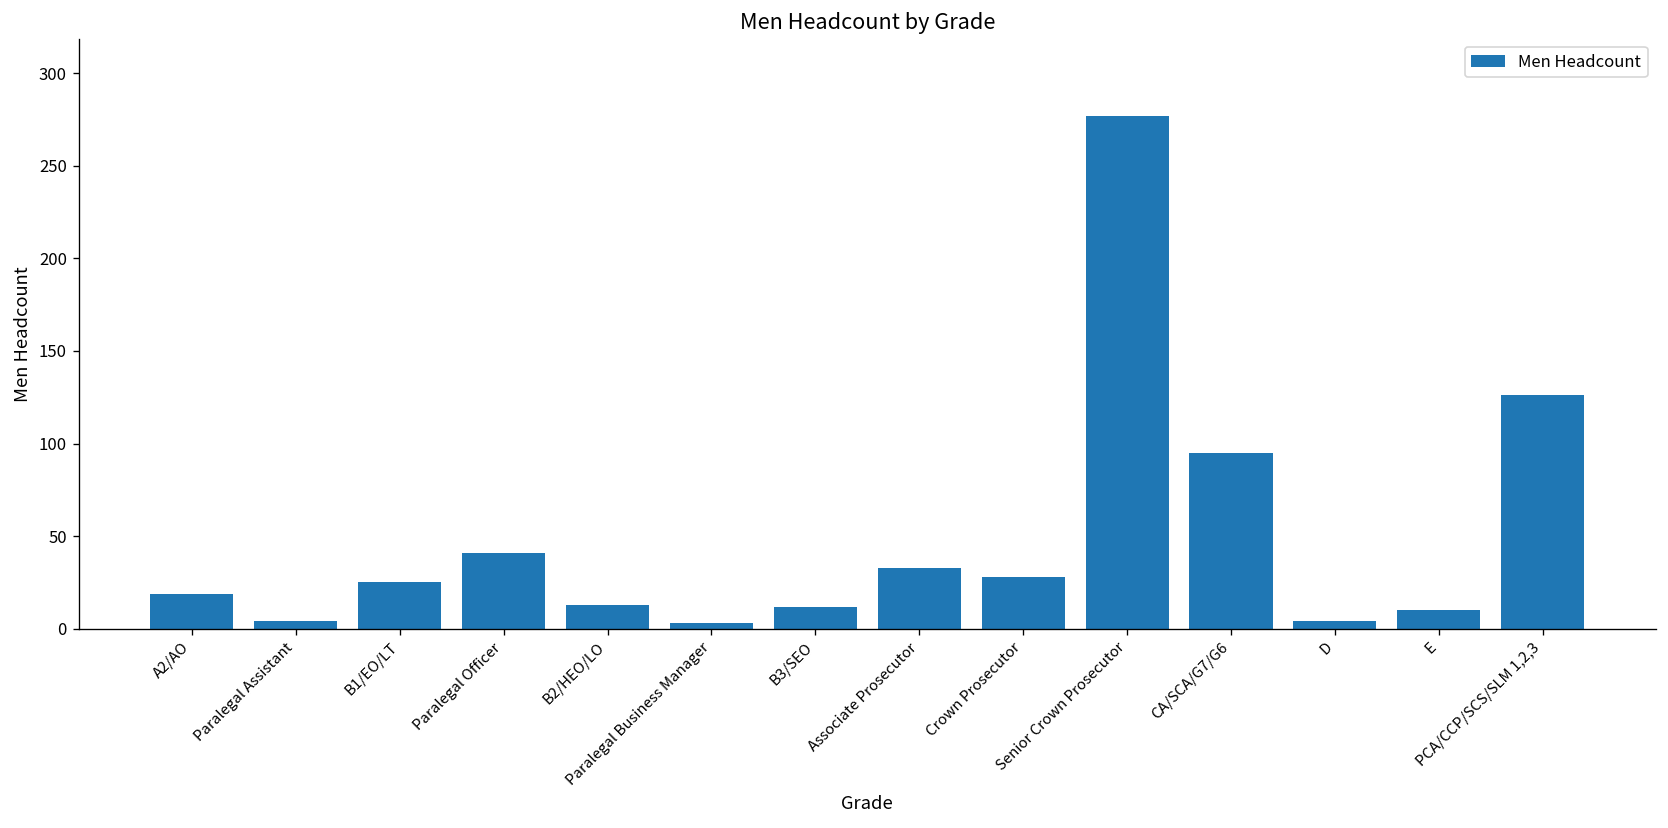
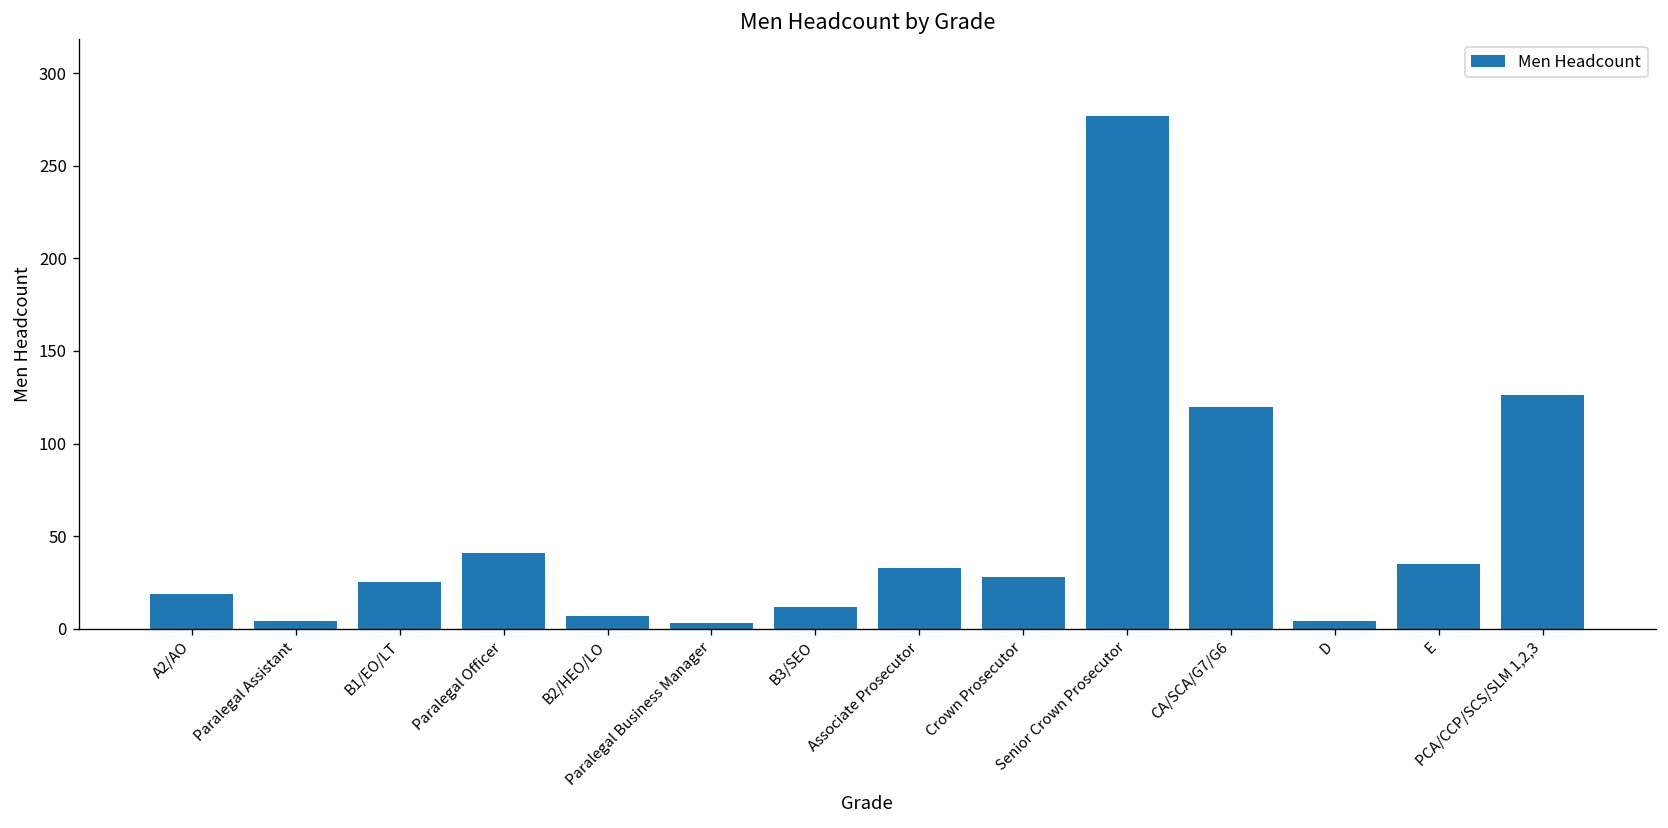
  {
    "A2/AO": 19,
    "Paralegal Assistant": 4,
    "B1/EO/LT": 25,
    "Paralegal Officer": 41,
-   "B2/HEO/LO": 13,
+   "B2/HEO/LO": 7,
    "Paralegal Business Manager": 3,
    "B3/SEO": 12,
    "Associate Prosecutor": 33,
    "Crown Prosecutor": 28,
    "Senior Crown Prosecutor": 277,
-   "CA/SCA/G7/G6": 95,
+   "CA/SCA/G7/G6": 120,
    "D": 4,
-   "E": 10,
+   "E": 35,
    "PCA/CCP/SCS/SLM 1,2,3": 126
  }
